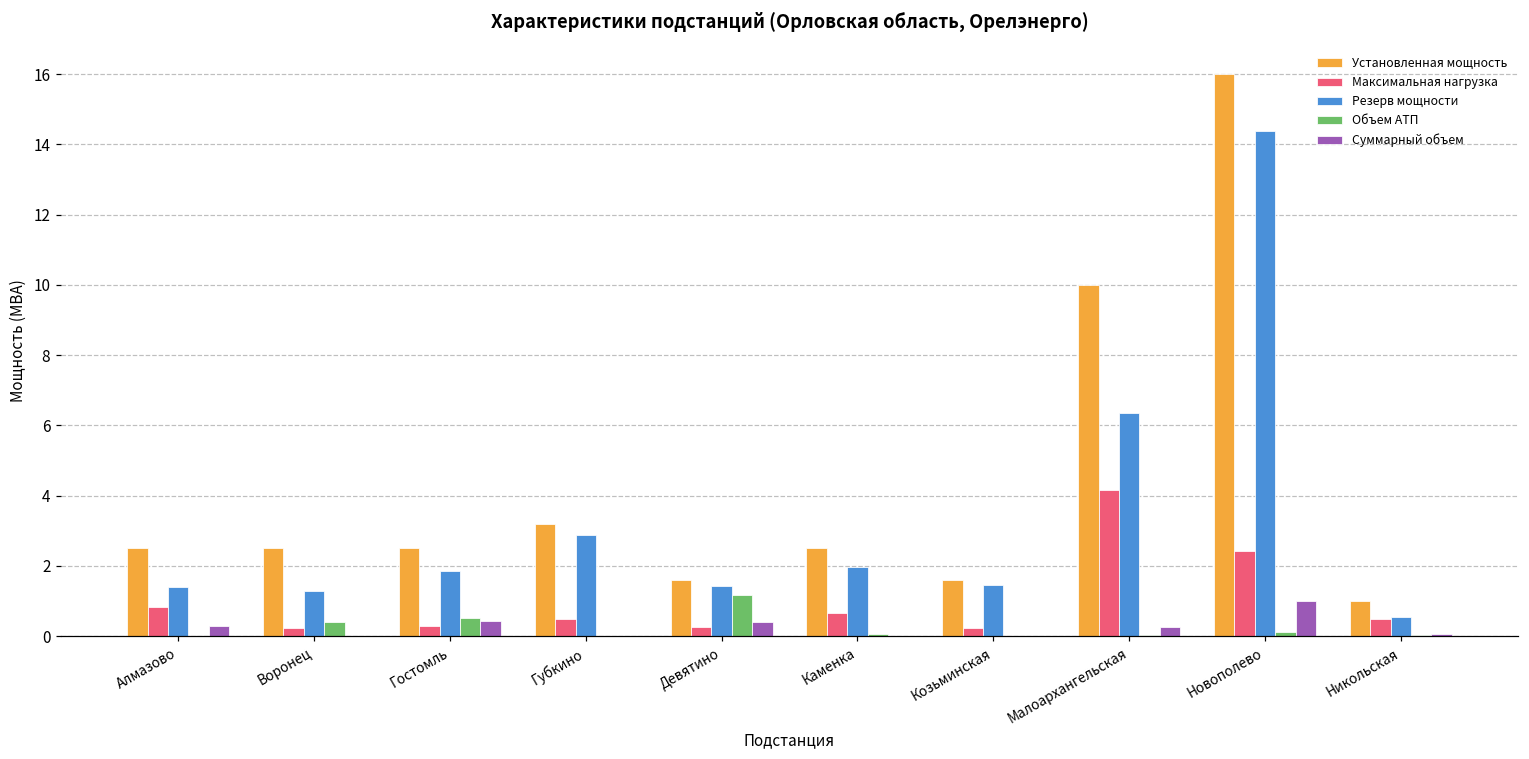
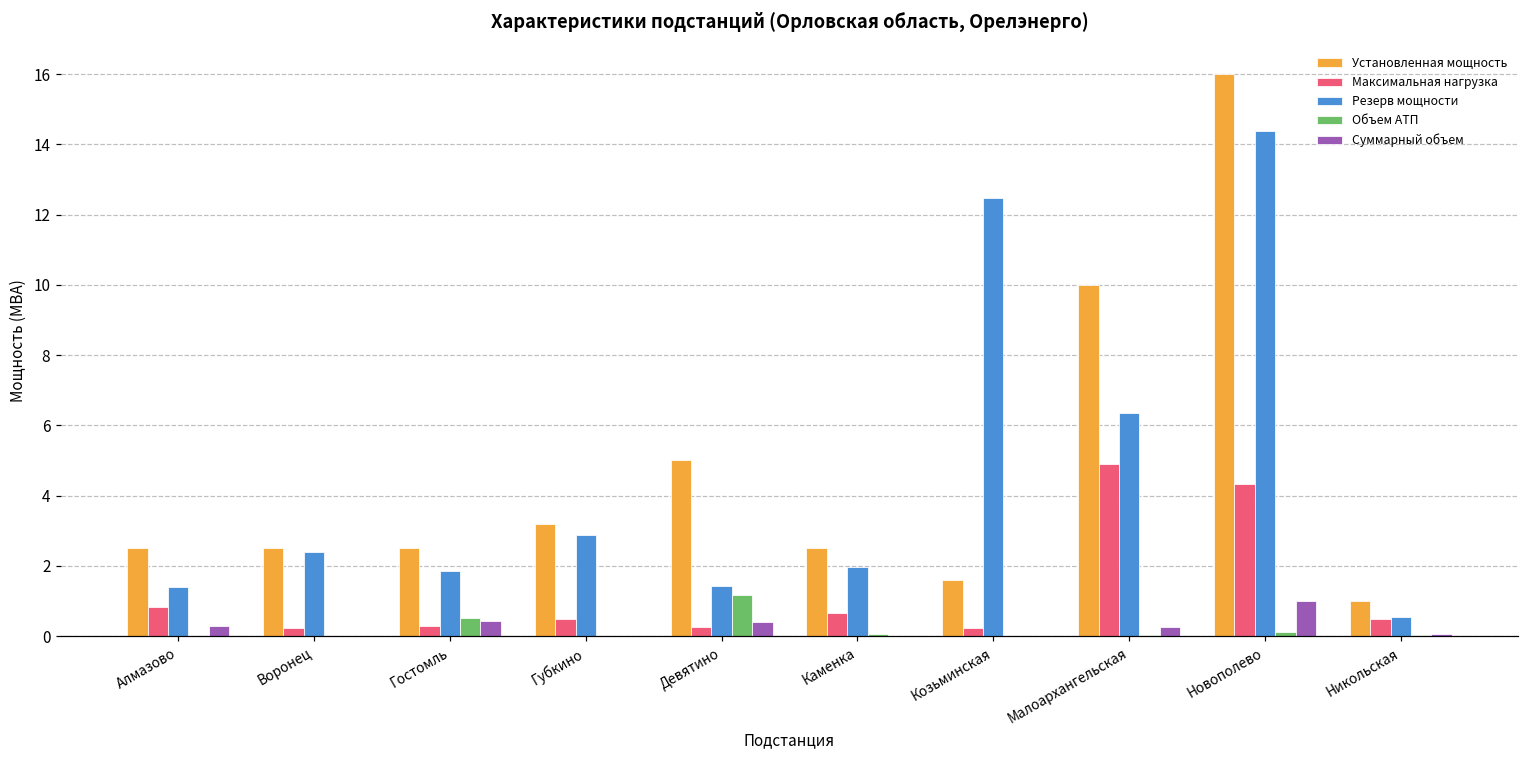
  {
    "Установленная мощность": {
      "Алмазово": 2.5,
      "Воронец": 2.5,
      "Гостомль": 2.5,
      "Губкино": 3.2,
-     "Девятино": 1.6,
+     "Девятино": 5.0,
      "Каменка": 2.5,
      "Козьминская": 1.6,
      "Малоархангельская": 10.0,
      "Новополево": 16.0,
      "Никольская": 1.0
    },
    "Максимальная нагрузка": {
      "Алмазово": 0.8,
      "Воронец": 0.2,
      "Гостомль": 0.3,
      "Губкино": 0.5,
      "Девятино": 0.3,
      "Каменка": 0.7,
      "Козьминская": 0.2,
-     "Малоархангельская": 4.2,
-     "Новополево": 2.4,
+     "Малоархангельская": 4.9,
+     "Новополево": 4.3,
      "Никольская": 0.5
    },
    "Резерв мощности": {
      "Алмазово": 1.4,
-     "Воронец": 1.3,
+     "Воронец": 2.4,
      "Гостомль": 1.9,
      "Губкино": 2.9,
      "Девятино": 1.4,
      "Каменка": 2.0,
-     "Козьминская": 1.5,
+     "Козьминская": 12.5,
      "Малоархангельская": 6.3,
      "Новополево": 14.4,
      "Никольская": 0.6
    },
    "Объем АТП": {
      "Алмазово": 0.0,
-     "Воронец": 0.4,
+     "Воронец": 0.0,
      "Гостомль": 0.5,
      "Губкино": 0.0,
      "Девятино": 1.2,
      "Новополево": 0.1
    },
    "Суммарный объем": {
      "Алмазово": 0.3,
      "Воронец": 0.0,
      "Гостомль": 0.4,
      "Губкино": 0.0,
      "Девятино": 0.4,
      "Каменка": 0.0,
      "Малоархангельская": 0.3,
      "Новополево": 1.0
    }
  }
